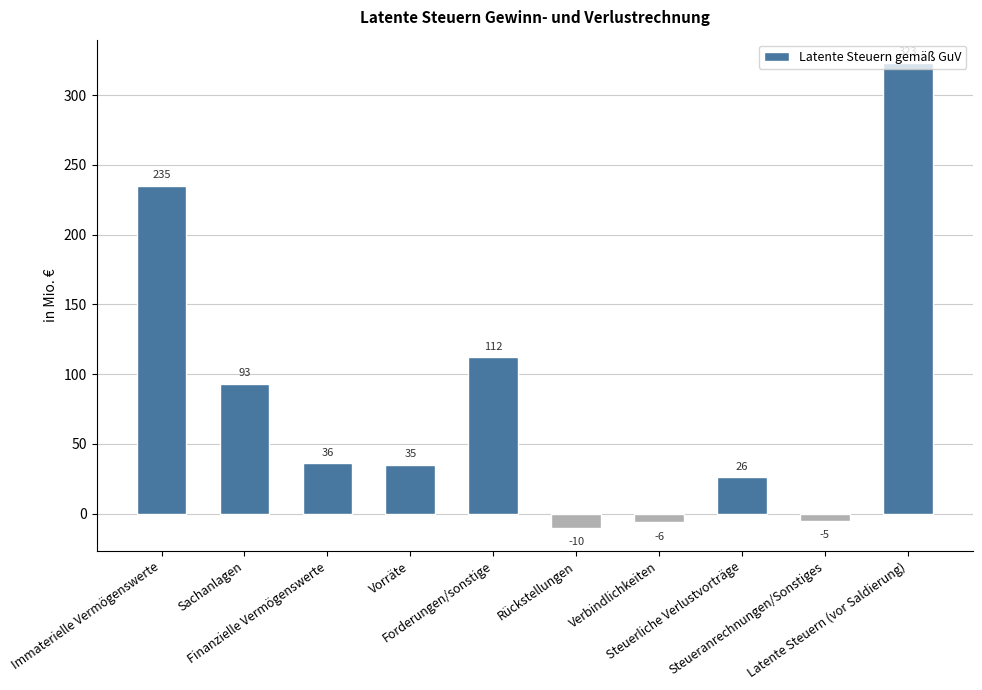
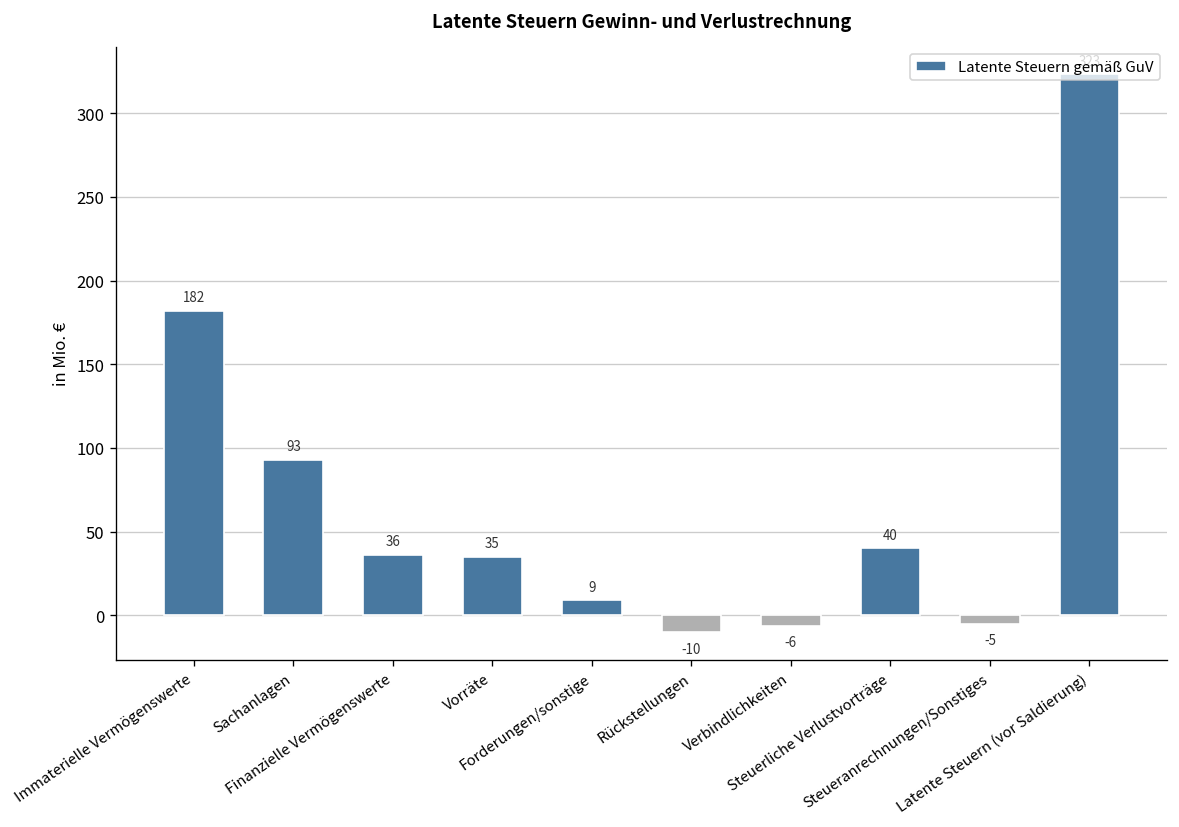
  {
-   "Immaterielle Vermögenswerte": 235,
+   "Immaterielle Vermögenswerte": 182,
    "Sachanlagen": 93,
    "Finanzielle Vermögenswerte": 36,
    "Vorräte": 35,
-   "Forderungen/sonstige": 112,
+   "Forderungen/sonstige": 9,
    "Rückstellungen": -10,
    "Verbindlichkeiten": -6,
-   "Steuerliche Verlustvorträge": 26,
+   "Steuerliche Verlustvorträge": 40,
    "Steueranrechnungen/Sonstiges": -5
  }
